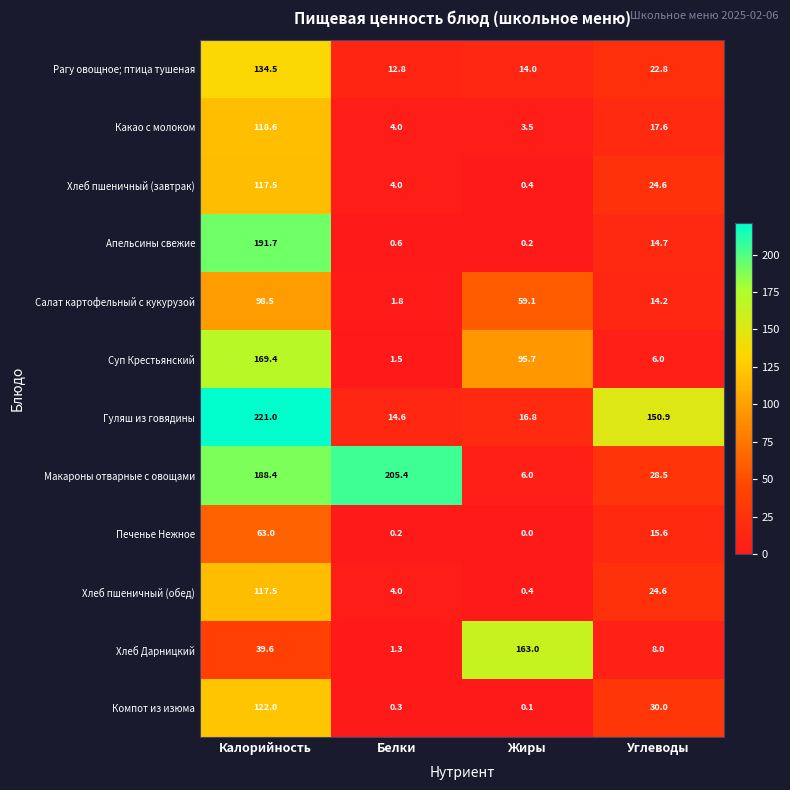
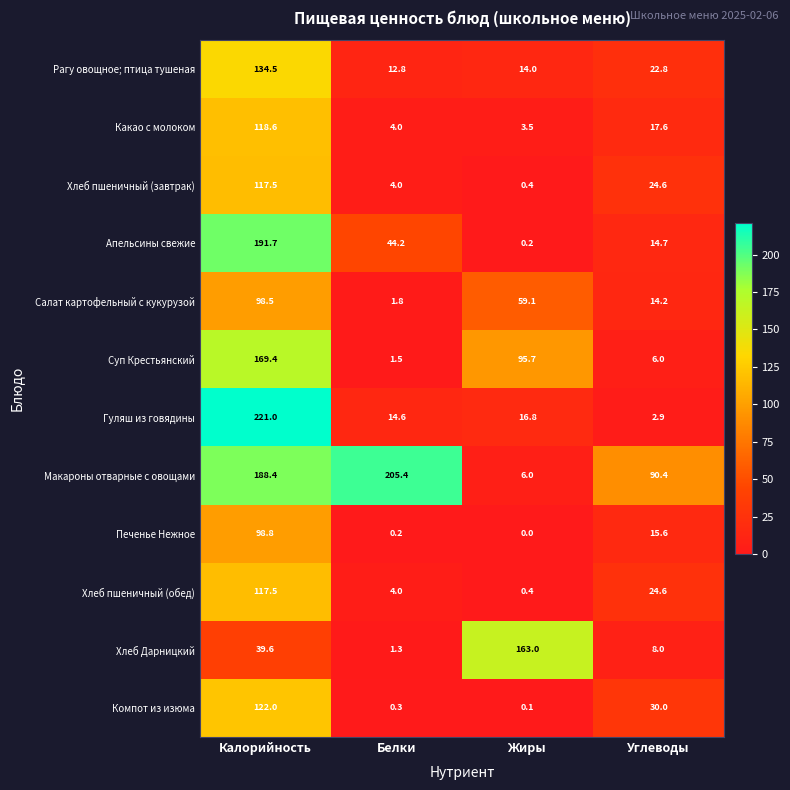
  {
    "Рагу овощное; птица тушеная": {
      "Калорийность": 134.5,
      "Белки": 12.8,
      "Жиры": 14.0,
      "Углеводы": 22.8
    },
    "Какао с молоком": {
      "Калорийность": 118.6,
      "Белки": 4.0,
      "Жиры": 3.5,
      "Углеводы": 17.6
    },
    "Хлеб пшеничный (завтрак)": {
      "Калорийность": 117.5,
      "Белки": 4.0,
      "Жиры": 0.4,
      "Углеводы": 24.6
    },
    "Апельсины свежие": {
      "Калорийность": 191.7,
-     "Белки": 0.6,
+     "Белки": 44.2,
      "Жиры": 0.2,
      "Углеводы": 14.7
    },
    "Салат картофельный с кукурузой": {
      "Калорийность": 98.5,
      "Белки": 1.8,
      "Жиры": 59.1,
      "Углеводы": 14.2
    },
    "Суп Крестьянский": {
      "Калорийность": 169.4,
      "Белки": 1.5,
      "Жиры": 95.7,
      "Углеводы": 6.0
    },
    "Гуляш из говядины": {
      "Калорийность": 221.0,
      "Белки": 14.6,
      "Жиры": 16.8,
-     "Углеводы": 150.9
+     "Углеводы": 2.9
    },
    "Макароны отварные с овощами": {
      "Калорийность": 188.4,
      "Белки": 205.4,
      "Жиры": 6.0,
-     "Углеводы": 28.5
+     "Углеводы": 90.4
    },
    "Печенье Нежное": {
-     "Калорийность": 63.0,
+     "Калорийность": 98.8,
      "Белки": 0.2,
      "Жиры": 0.0,
      "Углеводы": 15.6
    },
    "Хлеб пшеничный (обед)": {
      "Калорийность": 117.5,
      "Белки": 4.0,
      "Жиры": 0.4,
      "Углеводы": 24.6
    },
    "Хлеб Дарницкий": {
      "Калорийность": 39.6,
      "Белки": 1.3,
      "Жиры": 163.0,
      "Углеводы": 8.0
    },
    "Компот из изюма": {
      "Калорийность": 122.0,
      "Белки": 0.3,
      "Жиры": 0.1,
      "Углеводы": 30.0
    }
  }
